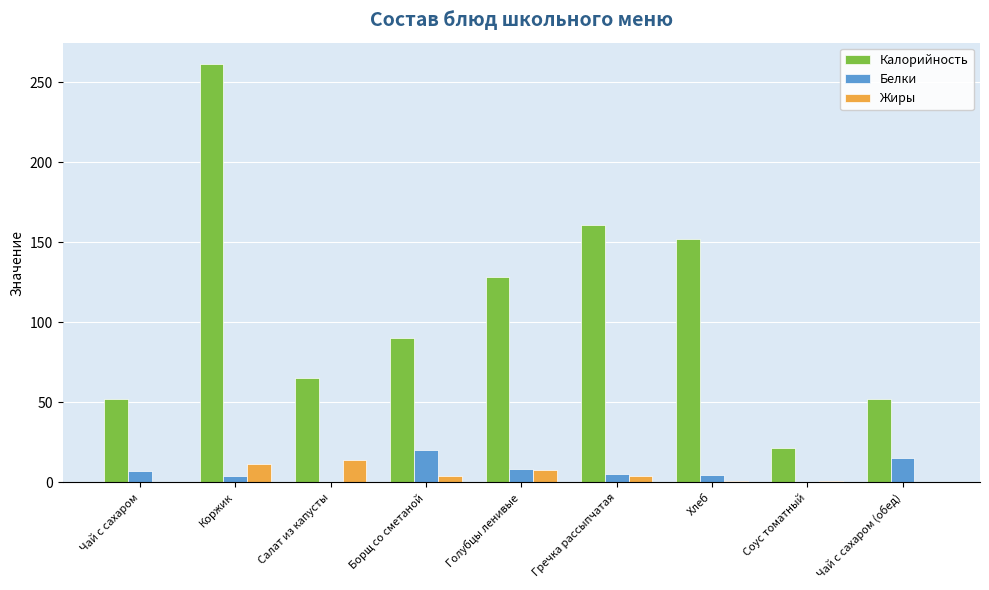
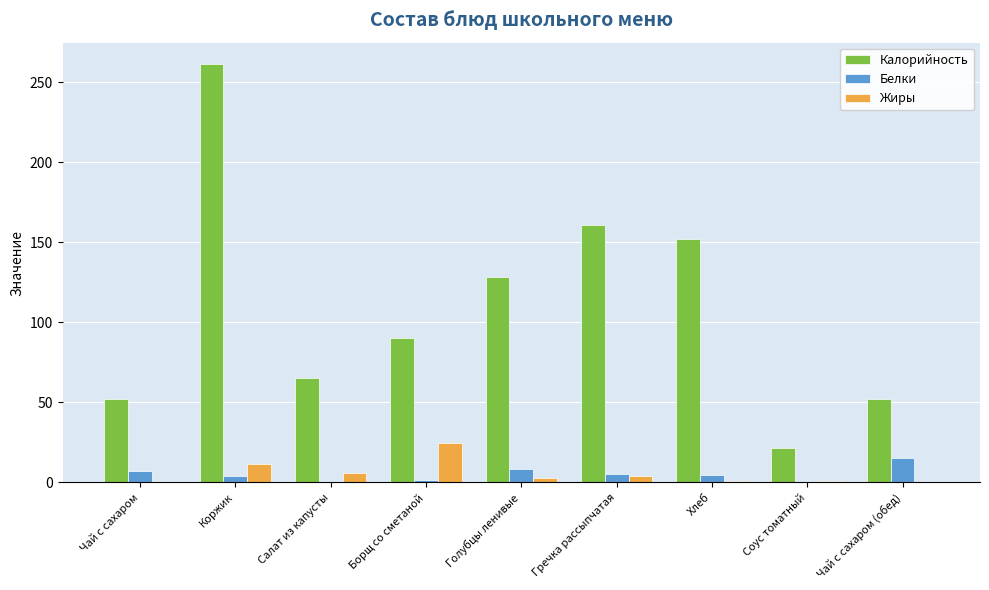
  {
    "Калорийность": {
      "Чай с сахаром": 52,
      "Коржик": 262,
      "Салат из капусты": 65,
      "Борщ со сметаной": 90,
      "Голубцы ленивые": 128,
      "Гречка рассыпчатая": 161,
      "Хлеб": 152,
      "Соус томатный": 21,
      "Чай с сахаром (обед)": 52
    },
    "Белки": {
      "Чай с сахаром": 7,
      "Коржик": 4,
-     "Борщ со сметаной": 20,
+     "Борщ со сметаной": 2,
      "Голубцы ленивые": 8,
      "Гречка рассыпчатая": 6,
      "Хлеб": 5,
      "Чай с сахаром (обед)": 15
    },
    "Жиры": {
      "Чай с сахаром": 0,
      "Коржик": 12,
-     "Салат из капусты": 14,
-     "Борщ со сметаной": 4,
-     "Голубцы ленивые": 8,
+     "Салат из капусты": 6,
+     "Борщ со сметаной": 25,
+     "Голубцы ленивые": 3,
      "Гречка рассыпчатая": 4,
      "Чай с сахаром (обед)": 0
    }
  }
